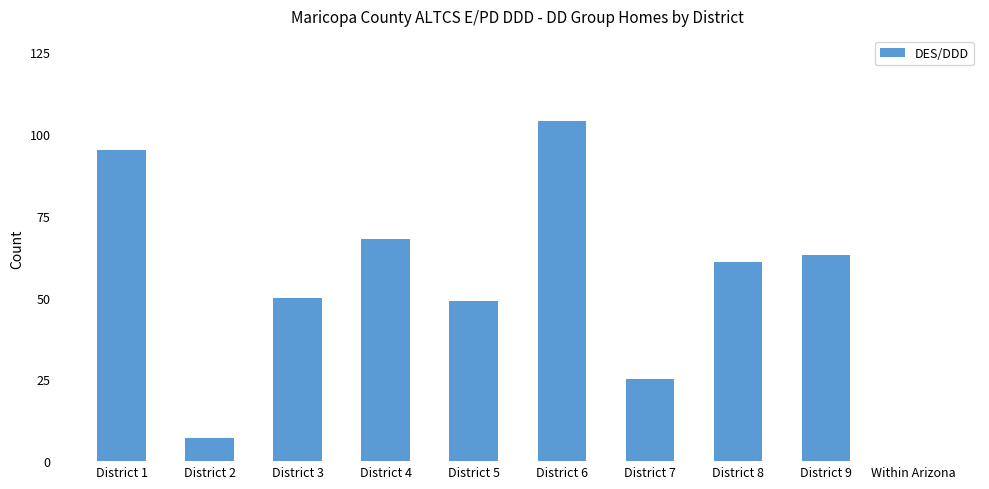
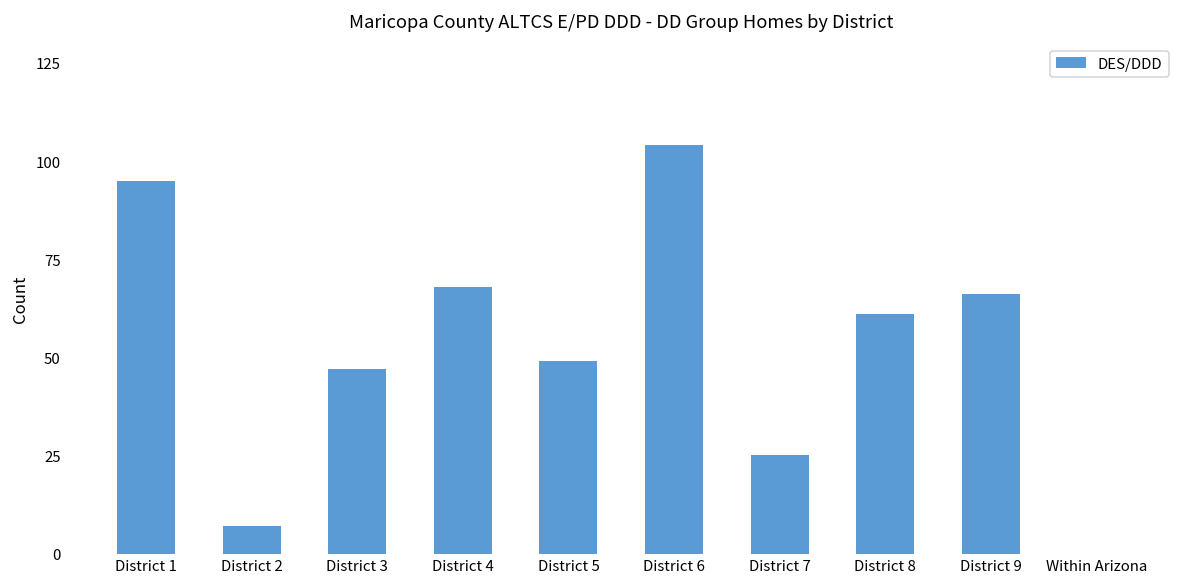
  {
    "District 1": 95,
    "District 2": 7,
-   "District 3": 50,
+   "District 3": 47,
    "District 4": 68,
    "District 5": 49,
    "District 6": 104,
    "District 7": 25,
    "District 8": 61,
-   "District 9": 63,
+   "District 9": 66,
    "Within Arizona": 0
  }
